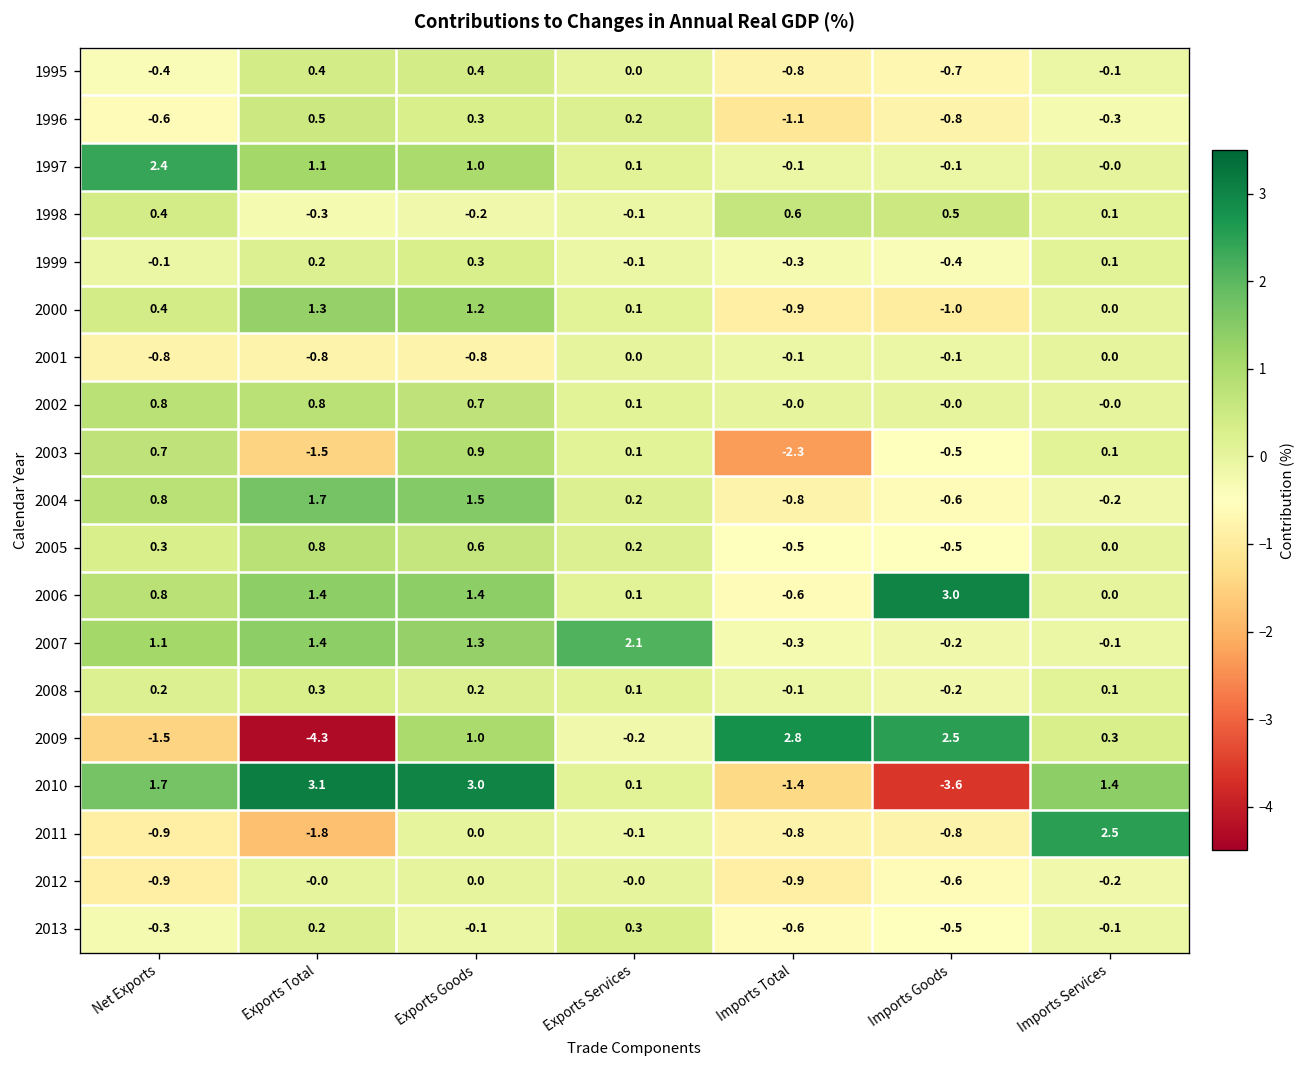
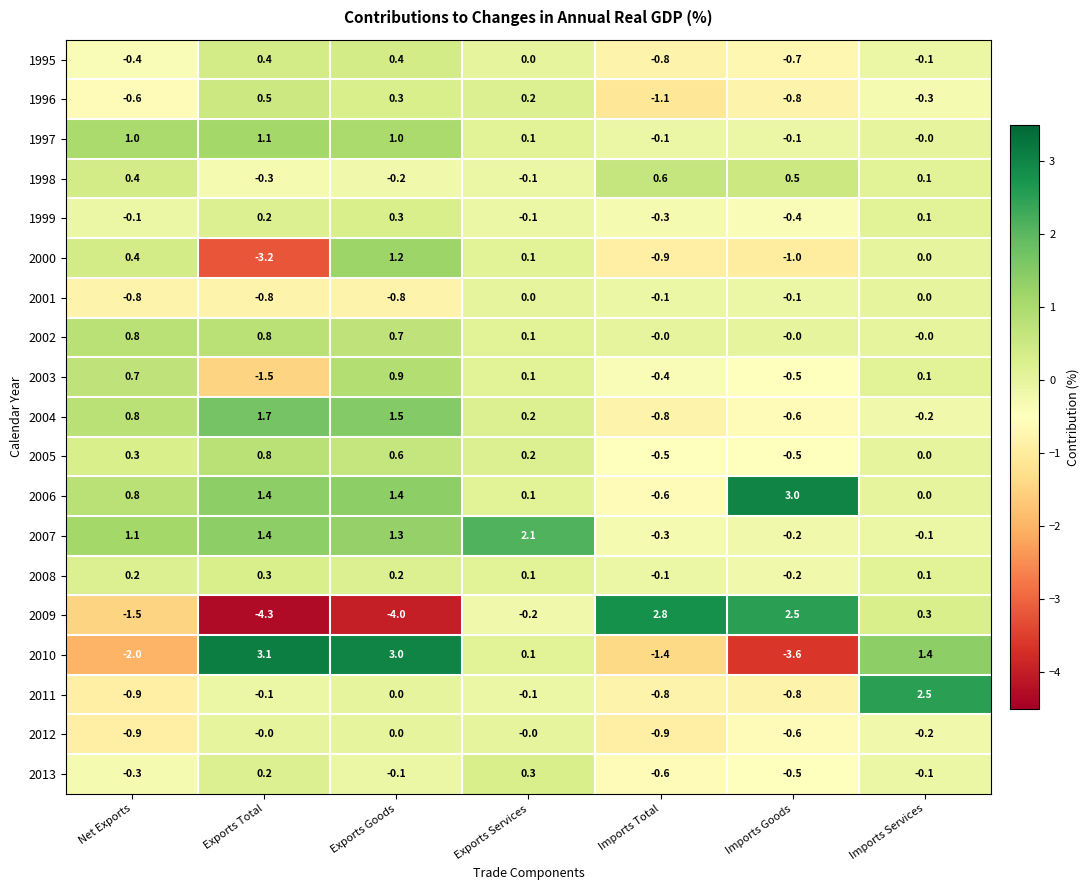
  {
    "1995": {
      "Net Exports": -0.4,
      "Exports Total": 0.4,
      "Exports Goods": 0.4,
      "Exports Services": 0.0,
      "Imports Total": -0.8,
      "Imports Goods": -0.7,
      "Imports Services": -0.1
    },
    "1996": {
      "Net Exports": -0.6,
      "Exports Total": 0.5,
      "Exports Goods": 0.3,
      "Exports Services": 0.2,
      "Imports Total": -1.1,
      "Imports Goods": -0.8,
      "Imports Services": -0.3
    },
    "1997": {
-     "Net Exports": 2.4,
+     "Net Exports": 1.0,
      "Exports Total": 1.1,
      "Exports Goods": 1.0,
      "Exports Services": 0.1,
      "Imports Total": -0.1,
      "Imports Goods": -0.1,
      "Imports Services": -0.0
    },
    "1998": {
      "Net Exports": 0.4,
      "Exports Total": -0.3,
      "Exports Goods": -0.2,
      "Exports Services": -0.1,
      "Imports Total": 0.6,
      "Imports Goods": 0.5,
      "Imports Services": 0.1
    },
    "1999": {
      "Net Exports": -0.1,
      "Exports Total": 0.2,
      "Exports Goods": 0.3,
      "Exports Services": -0.1,
      "Imports Total": -0.3,
      "Imports Goods": -0.4,
      "Imports Services": 0.1
    },
    "2000": {
      "Net Exports": 0.4,
-     "Exports Total": 1.3,
+     "Exports Total": -3.2,
      "Exports Goods": 1.2,
      "Exports Services": 0.1,
      "Imports Total": -0.9,
      "Imports Goods": -1.0,
      "Imports Services": 0.0
    },
    "2001": {
      "Net Exports": -0.8,
      "Exports Total": -0.8,
      "Exports Goods": -0.8,
      "Exports Services": 0.0,
      "Imports Total": -0.1,
      "Imports Goods": -0.1,
      "Imports Services": 0.0
    },
    "2002": {
      "Net Exports": 0.8,
      "Exports Total": 0.8,
      "Exports Goods": 0.7,
      "Exports Services": 0.1,
      "Imports Total": -0.0,
      "Imports Goods": -0.0,
      "Imports Services": -0.0
    },
    "2003": {
      "Net Exports": 0.7,
      "Exports Total": -1.5,
      "Exports Goods": 0.9,
      "Exports Services": 0.1,
-     "Imports Total": -2.3,
+     "Imports Total": -0.4,
      "Imports Goods": -0.5,
      "Imports Services": 0.1
    },
    "2004": {
      "Net Exports": 0.8,
      "Exports Total": 1.7,
      "Exports Goods": 1.5,
      "Exports Services": 0.2,
      "Imports Total": -0.8,
      "Imports Goods": -0.6,
      "Imports Services": -0.2
    },
    "2005": {
      "Net Exports": 0.3,
      "Exports Total": 0.8,
      "Exports Goods": 0.6,
      "Exports Services": 0.2,
      "Imports Total": -0.5,
      "Imports Goods": -0.5,
      "Imports Services": 0.0
    },
    "2006": {
      "Net Exports": 0.8,
      "Exports Total": 1.4,
      "Exports Goods": 1.4,
      "Exports Services": 0.1,
      "Imports Total": -0.6,
      "Imports Goods": 3.0,
      "Imports Services": 0.0
    },
    "2007": {
      "Net Exports": 1.1,
      "Exports Total": 1.4,
      "Exports Goods": 1.3,
      "Exports Services": 2.1,
      "Imports Total": -0.3,
      "Imports Goods": -0.2,
      "Imports Services": -0.1
    },
    "2008": {
      "Net Exports": 0.2,
      "Exports Total": 0.3,
      "Exports Goods": 0.2,
      "Exports Services": 0.1,
      "Imports Total": -0.1,
      "Imports Goods": -0.2,
      "Imports Services": 0.1
    },
    "2009": {
      "Net Exports": -1.5,
      "Exports Total": -4.3,
-     "Exports Goods": 1.0,
+     "Exports Goods": -4.0,
      "Exports Services": -0.2,
      "Imports Total": 2.8,
      "Imports Goods": 2.5,
      "Imports Services": 0.3
    },
    "2010": {
-     "Net Exports": 1.7,
+     "Net Exports": -2.0,
      "Exports Total": 3.1,
      "Exports Goods": 3.0,
      "Exports Services": 0.1,
      "Imports Total": -1.4,
      "Imports Goods": -3.6,
      "Imports Services": 1.4
    },
    "2011": {
      "Net Exports": -0.9,
-     "Exports Total": -1.8,
+     "Exports Total": -0.1,
      "Exports Goods": 0.0,
      "Exports Services": -0.1,
      "Imports Total": -0.8,
      "Imports Goods": -0.8,
      "Imports Services": 2.5
    },
    "2012": {
      "Net Exports": -0.9,
      "Exports Total": -0.0,
      "Exports Goods": 0.0,
      "Exports Services": -0.0,
      "Imports Total": -0.9,
      "Imports Goods": -0.6,
      "Imports Services": -0.2
    },
    "2013": {
      "Net Exports": -0.3,
      "Exports Total": 0.2,
      "Exports Goods": -0.1,
      "Exports Services": 0.3,
      "Imports Total": -0.6,
      "Imports Goods": -0.5,
      "Imports Services": -0.1
    }
  }
